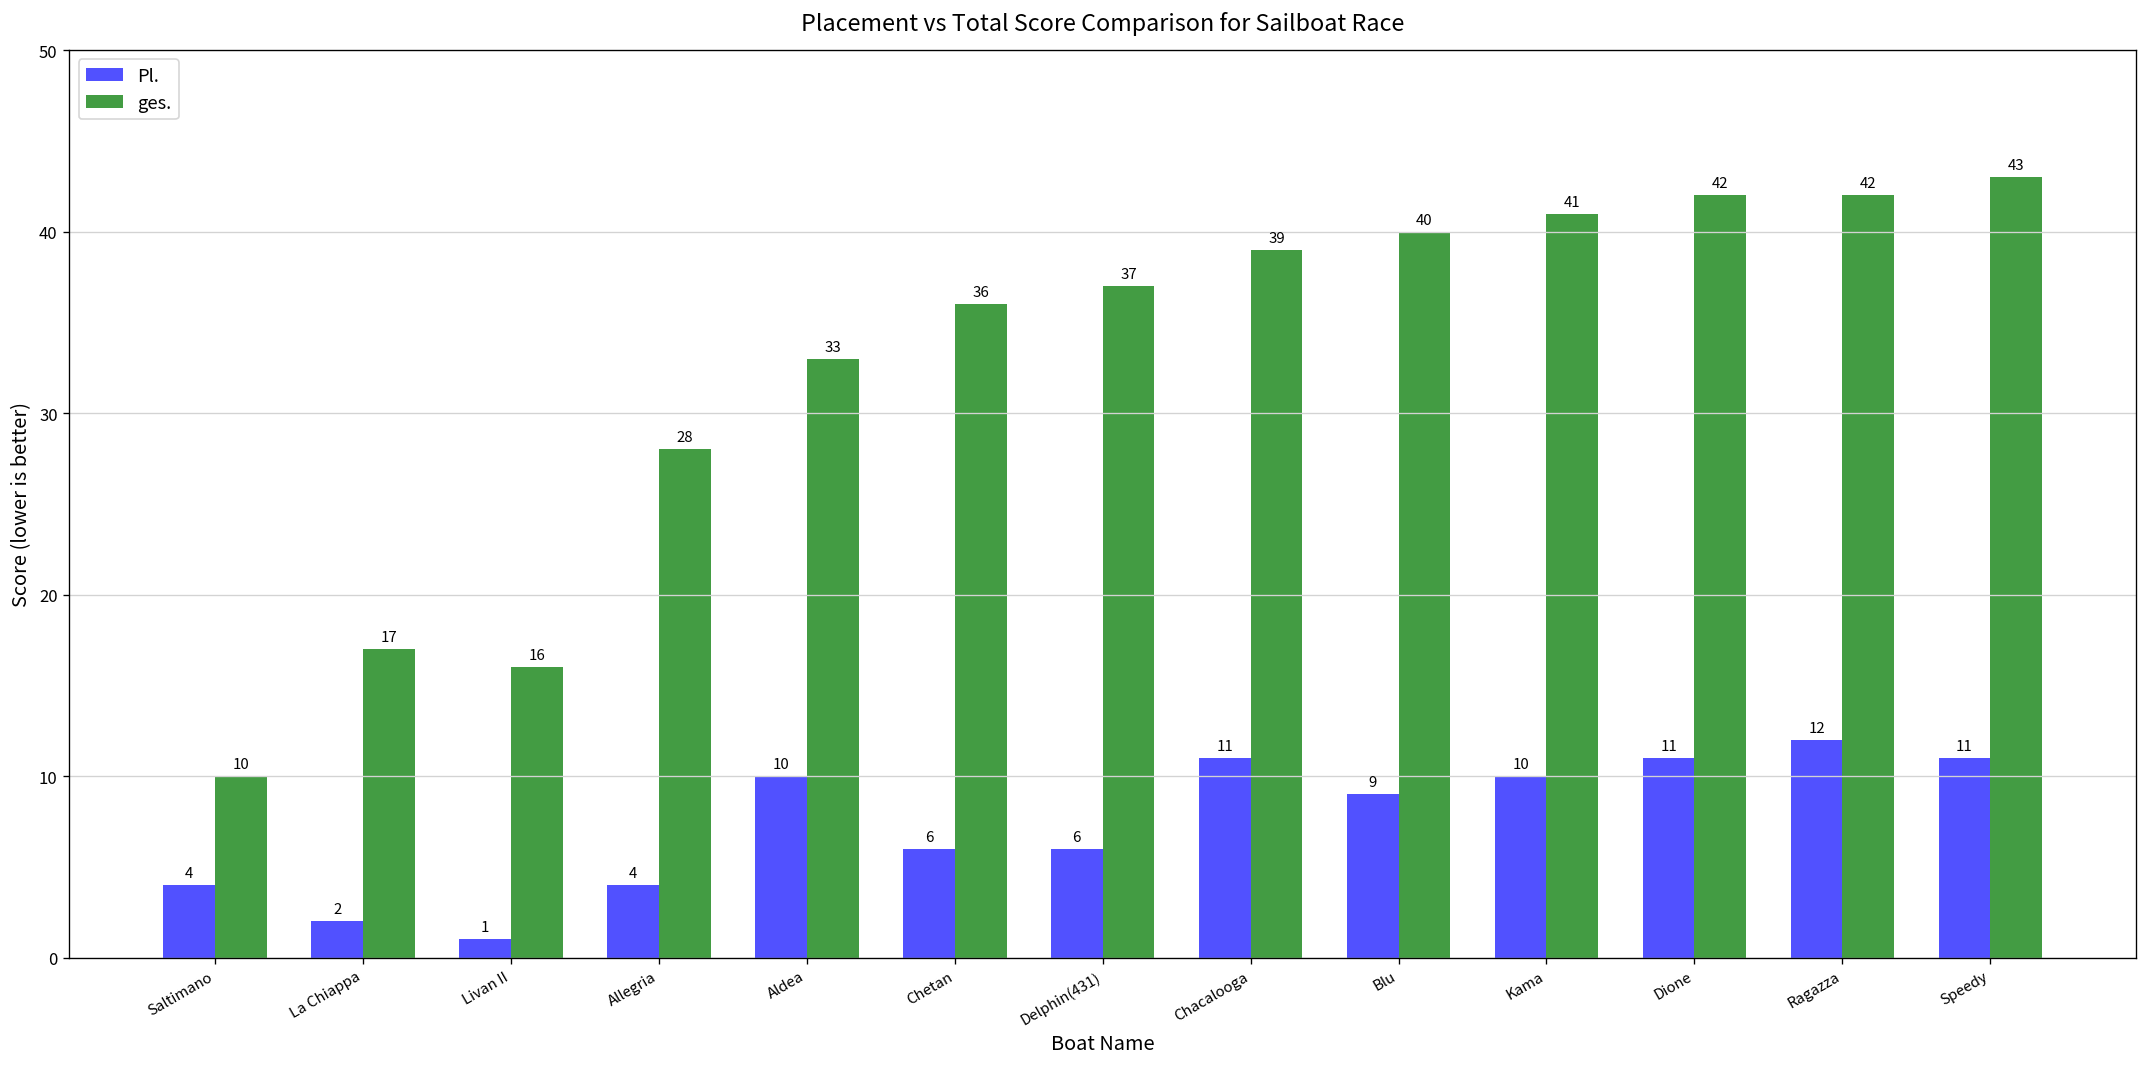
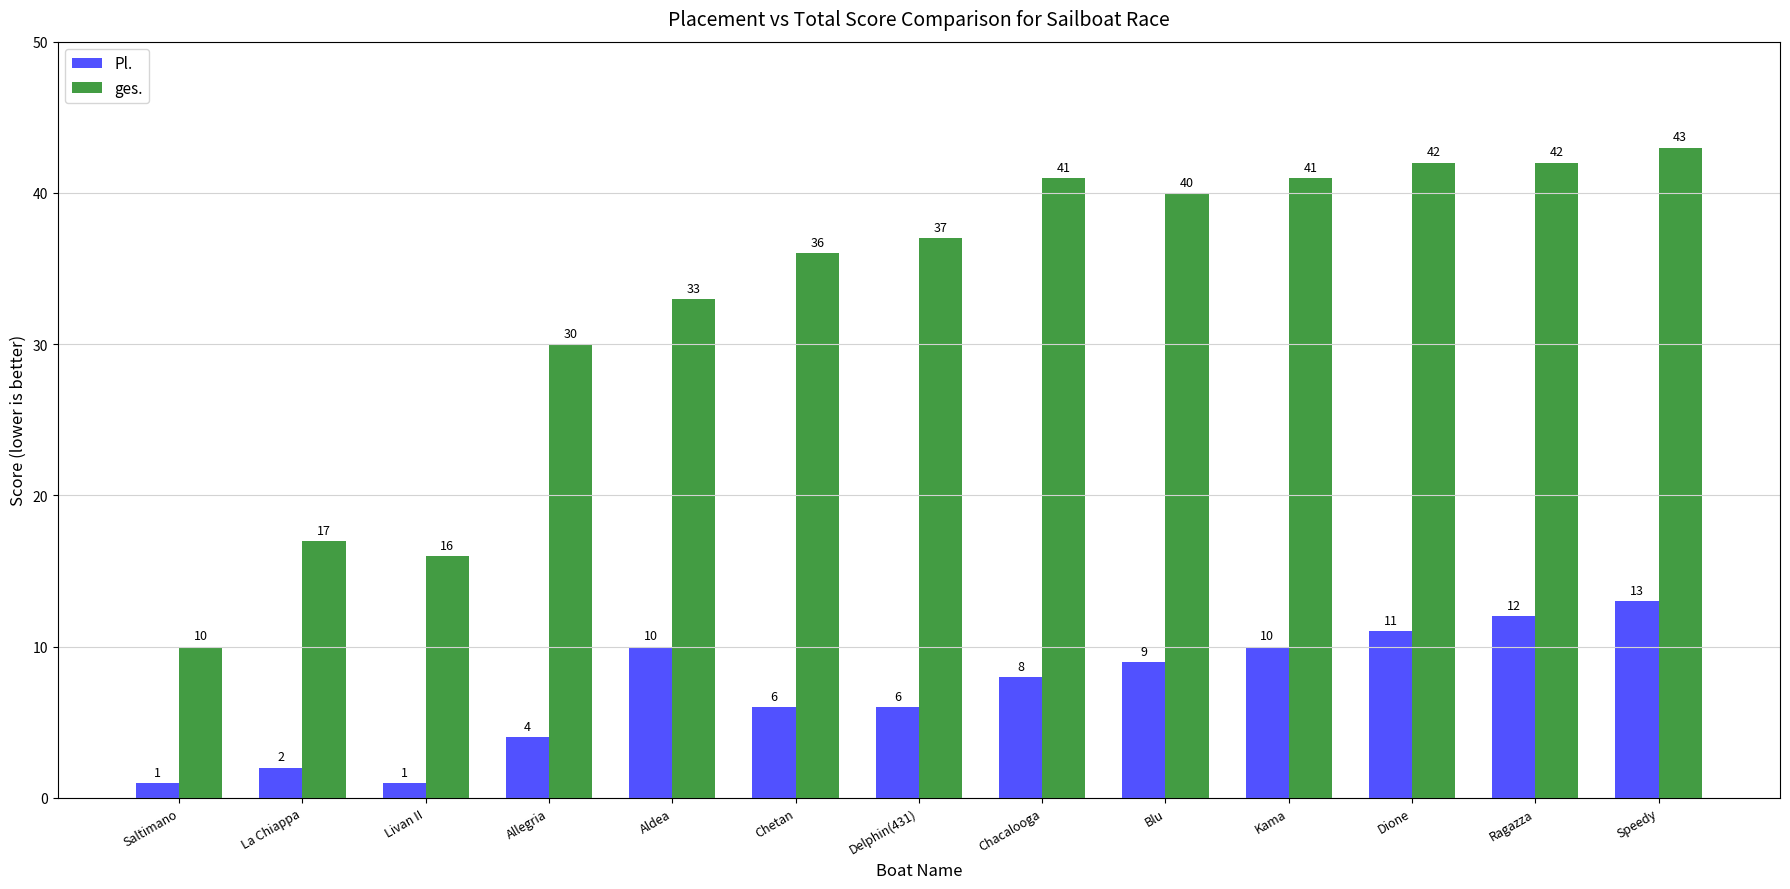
  {
    "Pl.": {
-     "Saltimano": 4,
+     "Saltimano": 1,
      "La Chiappa": 2,
      "Livan II": 1,
      "Allegria": 4,
      "Aldea": 10,
      "Chetan": 6,
      "Delphin(431)": 6,
-     "Chacalooga": 11,
+     "Chacalooga": 8,
      "Blu": 9,
      "Kama": 10,
      "Dione": 11,
      "Ragazza": 12,
-     "Speedy": 11
+     "Speedy": 13
    },
    "ges.": {
      "Saltimano": 10,
      "La Chiappa": 17,
      "Livan II": 16,
-     "Allegria": 28,
+     "Allegria": 30,
      "Aldea": 33,
      "Chetan": 36,
      "Delphin(431)": 37,
-     "Chacalooga": 39,
+     "Chacalooga": 41,
      "Blu": 40,
      "Kama": 41,
      "Dione": 42,
      "Ragazza": 42,
      "Speedy": 43
    }
  }
